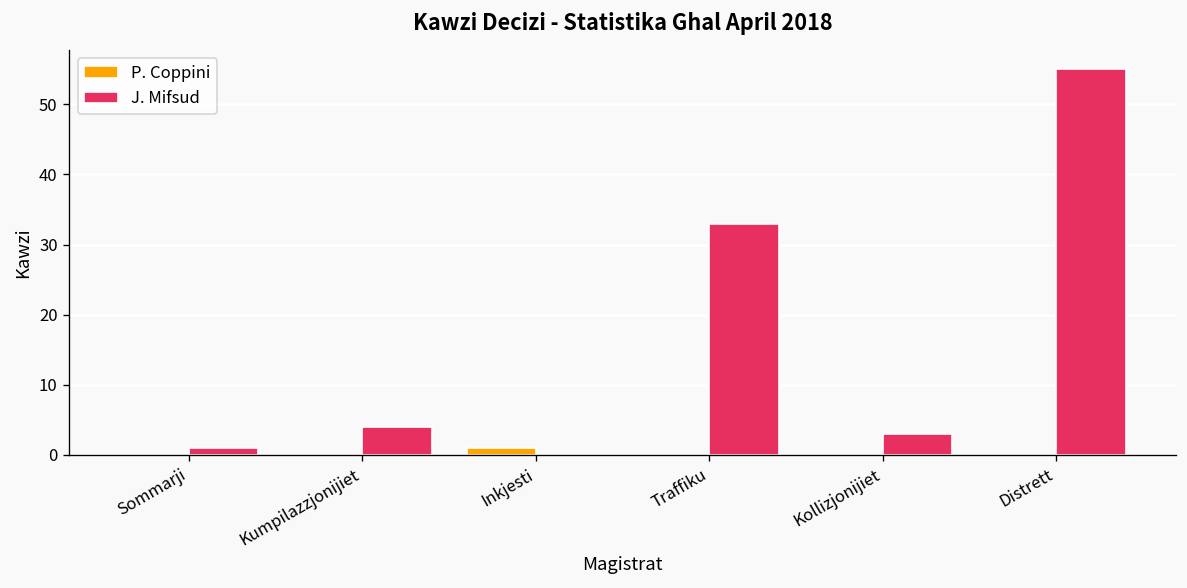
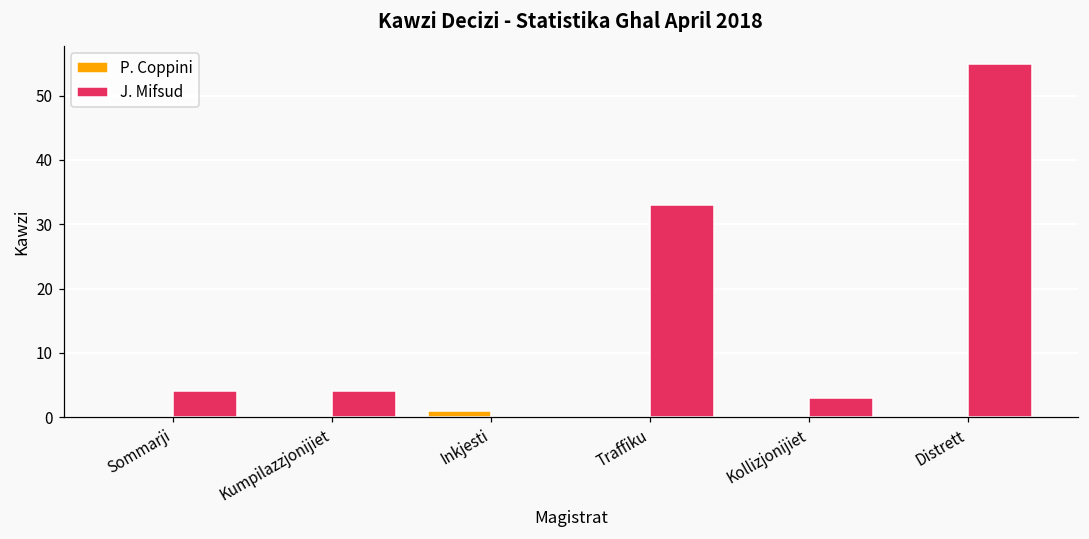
  {
    "P. Coppini": {
      "Sommarji": 0,
      "Kumpilazzjonijiet": 0,
      "Inkjesti": 1,
      "Traffiku": 0,
      "Kollizjonijiet": 0,
      "Distrett": 0
    },
    "J. Mifsud": {
-     "Sommarji": 1,
+     "Sommarji": 4,
      "Kumpilazzjonijiet": 4,
      "Inkjesti": 0,
      "Traffiku": 33,
      "Kollizjonijiet": 3,
      "Distrett": 55
    }
  }
